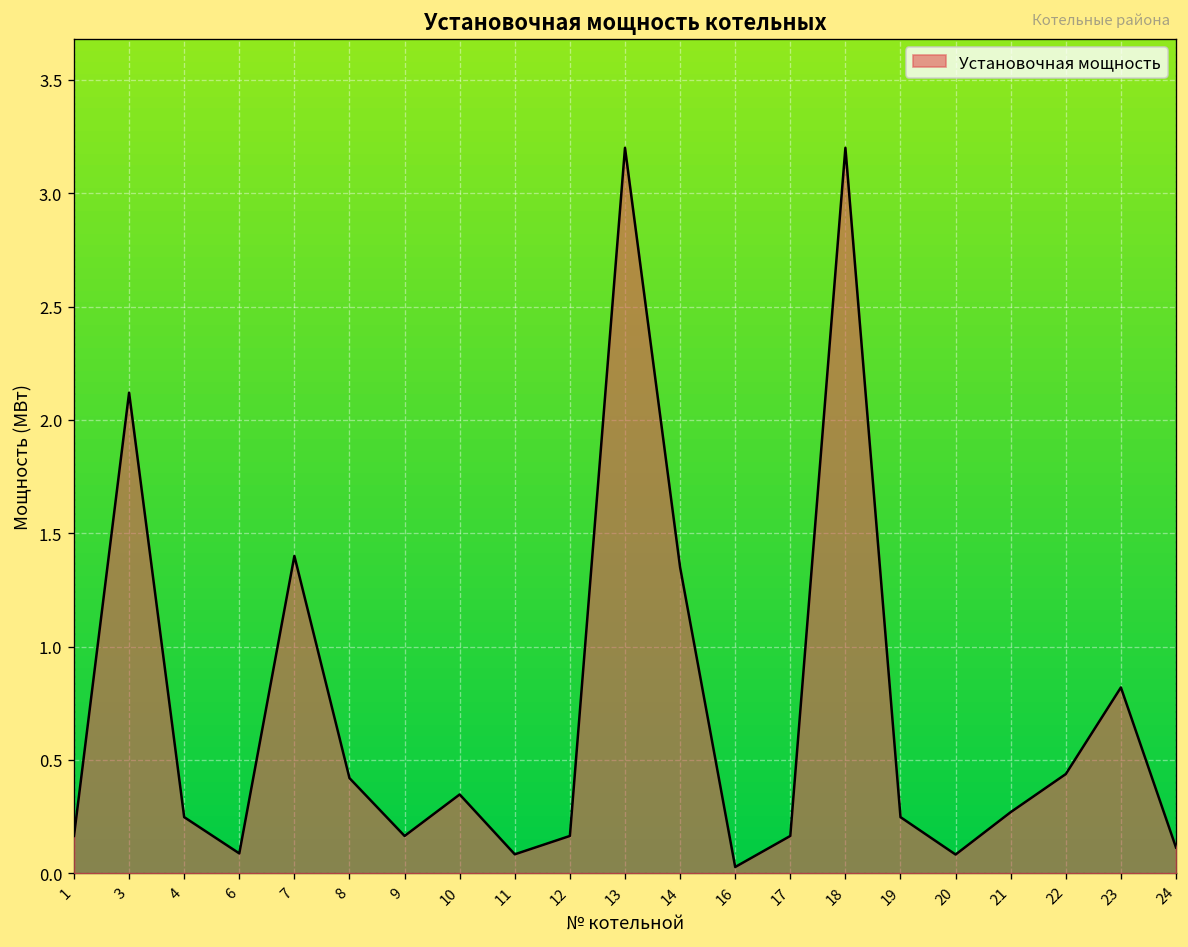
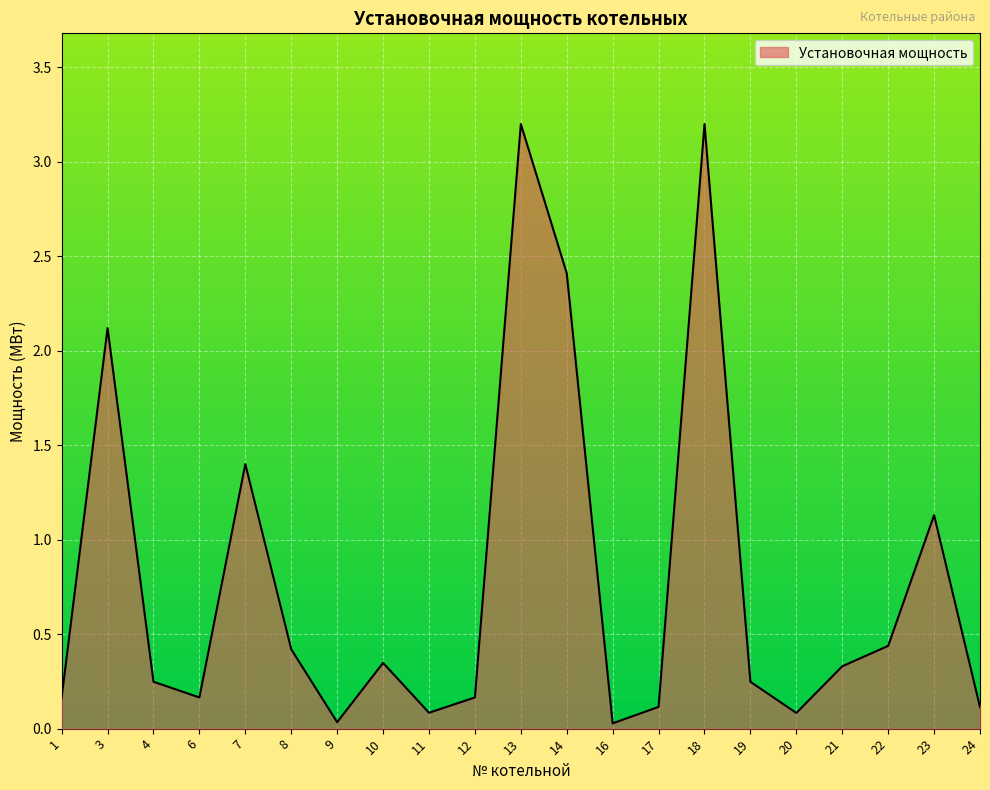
  {
    "1": 0.17,
    "3": 2.12,
    "4": 0.25,
-   "6": 0.09,
+   "6": 0.17,
    "7": 1.40,
    "8": 0.42,
-   "9": 0.17,
+   "9": 0.03,
    "10": 0.35,
    "11": 0.08,
    "12": 0.17,
    "13": 3.20,
-   "14": 1.35,
+   "14": 2.41,
    "16": 0.03,
-   "17": 0.17,
+   "17": 0.12,
    "18": 3.20,
    "19": 0.25,
    "20": 0.08,
-   "21": 0.27,
+   "21": 0.33,
    "22": 0.44,
-   "23": 0.82,
+   "23": 1.13,
    "24": 0.11
  }
